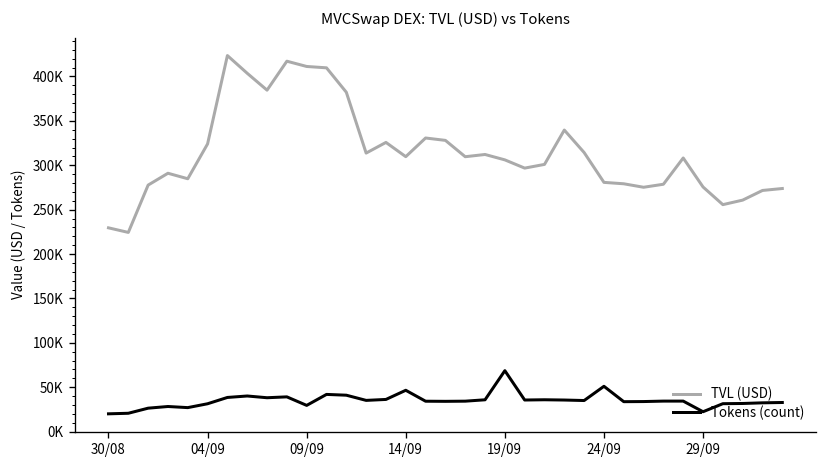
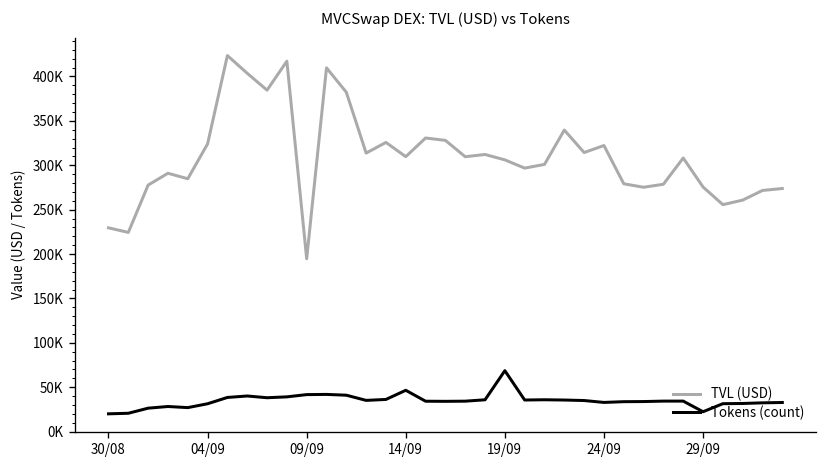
  {
    "TVL (USD)": {
      "30/08": 230000,
      "04/09": 320000,
-     "09/09": 410000,
+     "09/09": 190000,
      "14/09": 310000,
      "19/09": 310000,
-     "24/09": 280000,
+     "24/09": 320000,
      "29/09": 280000
    },
    "Tokens (count)": {
      "30/08": 20000,
      "04/09": 30000,
-     "09/09": 30000,
+     "09/09": 40000,
      "14/09": 50000,
      "19/09": 70000,
-     "24/09": 50000,
+     "24/09": 30000,
      "29/09": 20000
    }
  }
